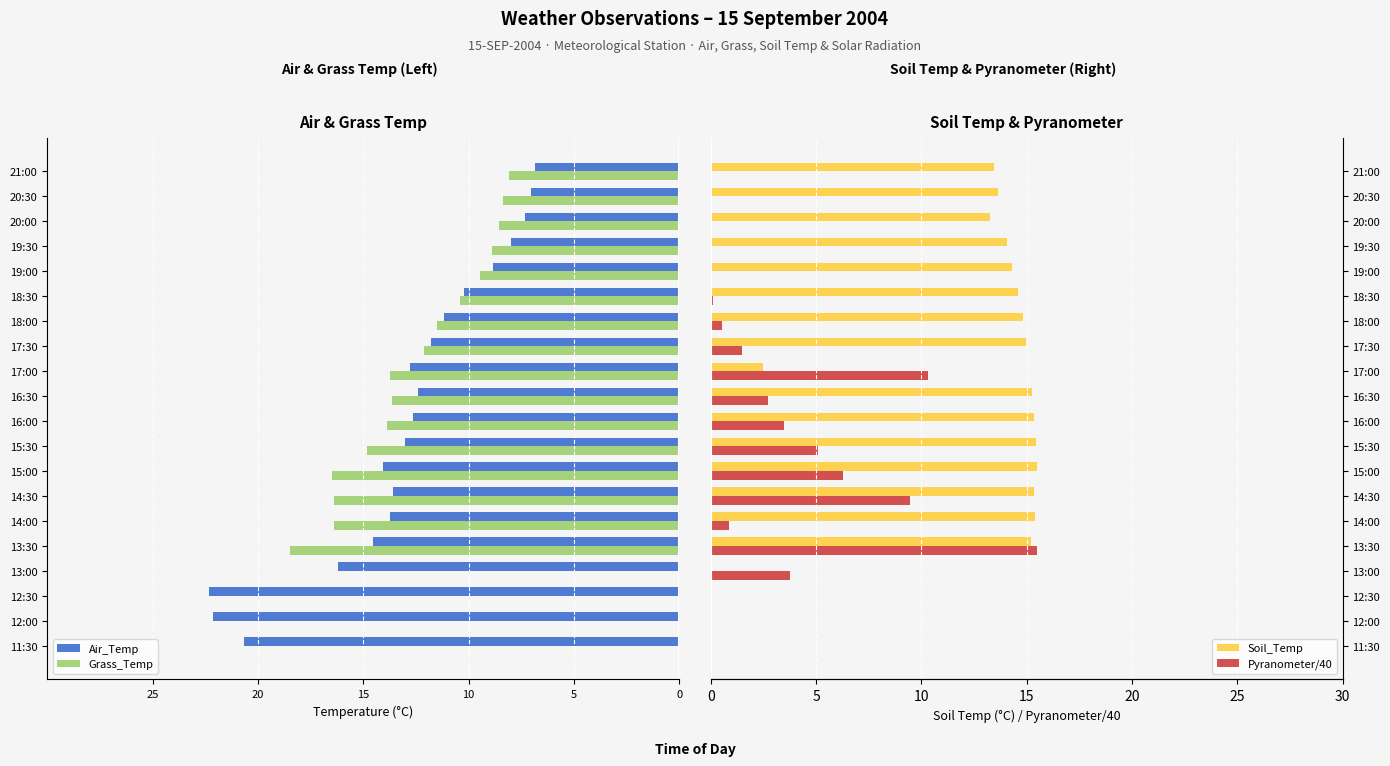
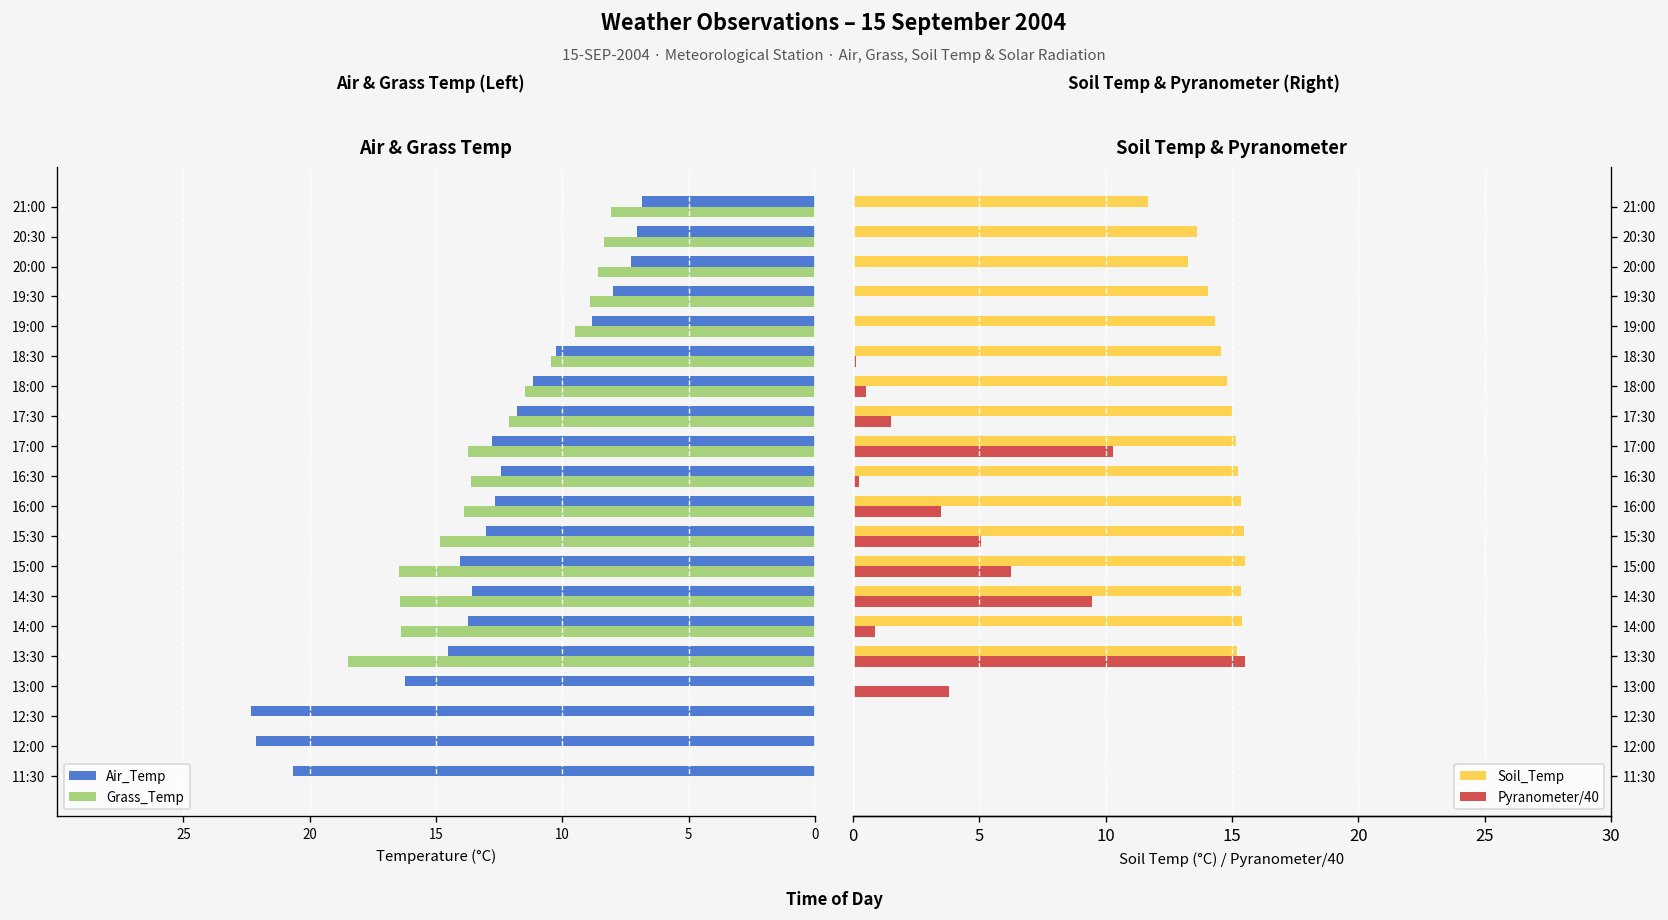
  {
    "Soil Temp & Pyranometer": {
      "Soil_Temp": {
-       "21:00": 13.4,
+       "21:00": 11.7,
        "20:30": 13.6,
        "20:00": 13.2,
        "19:30": 14.1,
        "19:00": 14.3,
        "18:30": 14.6,
        "18:00": 14.8,
        "17:30": 15.0,
-       "17:00": 2.5,
+       "17:00": 15.2,
        "16:30": 15.2,
        "16:00": 15.3,
        "15:30": 15.5,
        "15:00": 15.5,
        "14:30": 15.4,
        "14:00": 15.4,
        "13:30": 15.2,
        "13:00": 0.0,
        "12:30": 0.0,
        "12:00": 0.0,
        "11:30": 0.0
      },
      "Pyranometer/40": {
        "21:00": 0.0,
        "20:30": 0.0,
        "20:00": 0.0,
        "19:30": 0.0,
        "19:00": 0.0,
        "18:00": 0.5,
        "17:30": 1.5,
        "17:00": 10.3,
-       "16:30": 2.7,
+       "16:30": 0.2,
        "16:00": 3.5,
        "15:30": 5.1,
        "15:00": 6.3,
        "14:30": 9.5,
        "14:00": 0.9,
        "13:30": 15.5,
        "13:00": 3.8,
        "12:30": 0.0,
        "12:00": 0.0,
        "11:30": 0.0
      }
    }
  }
